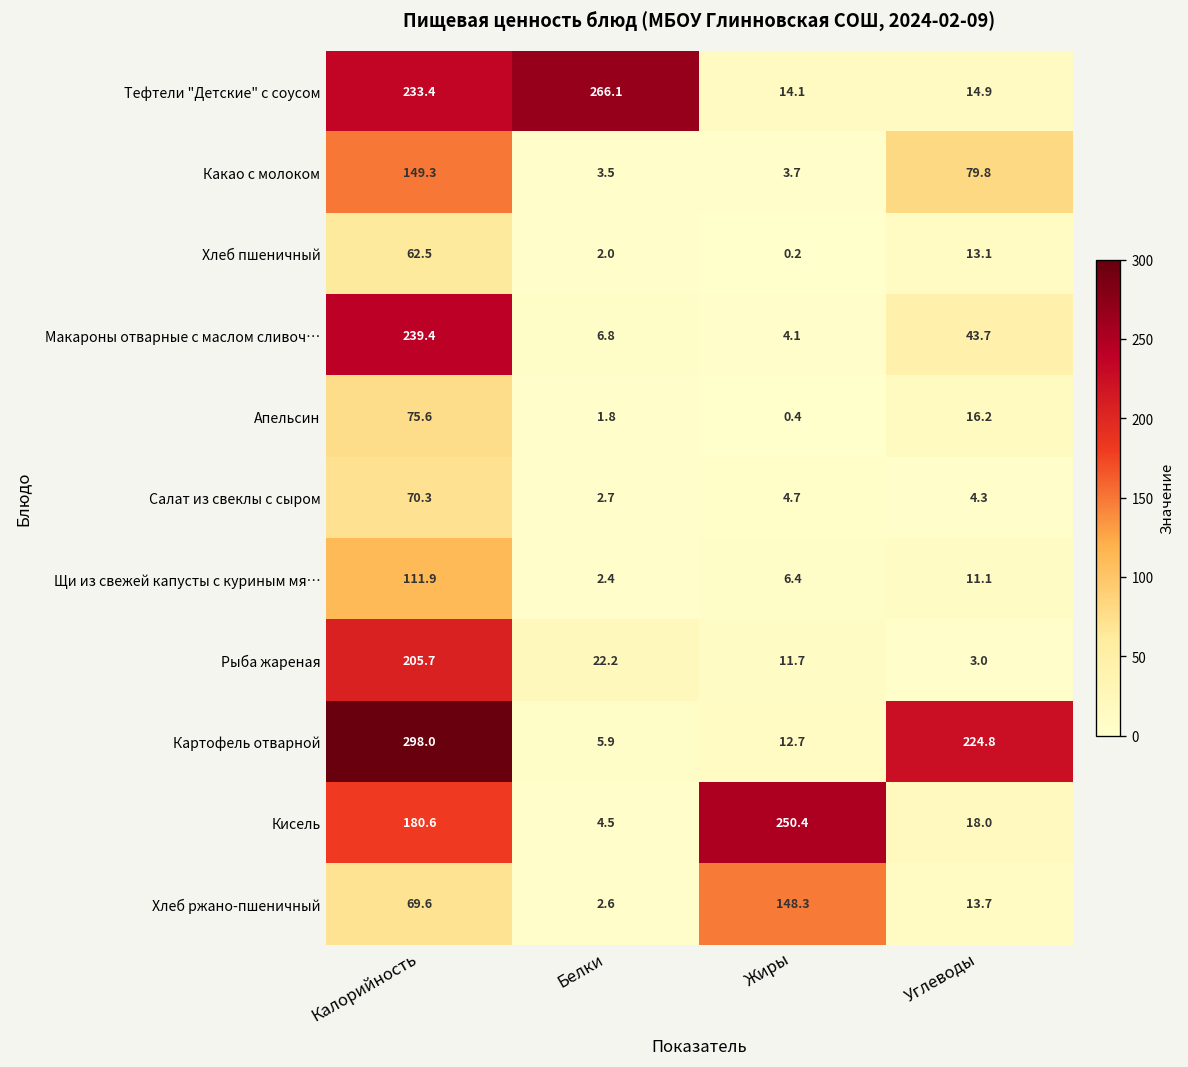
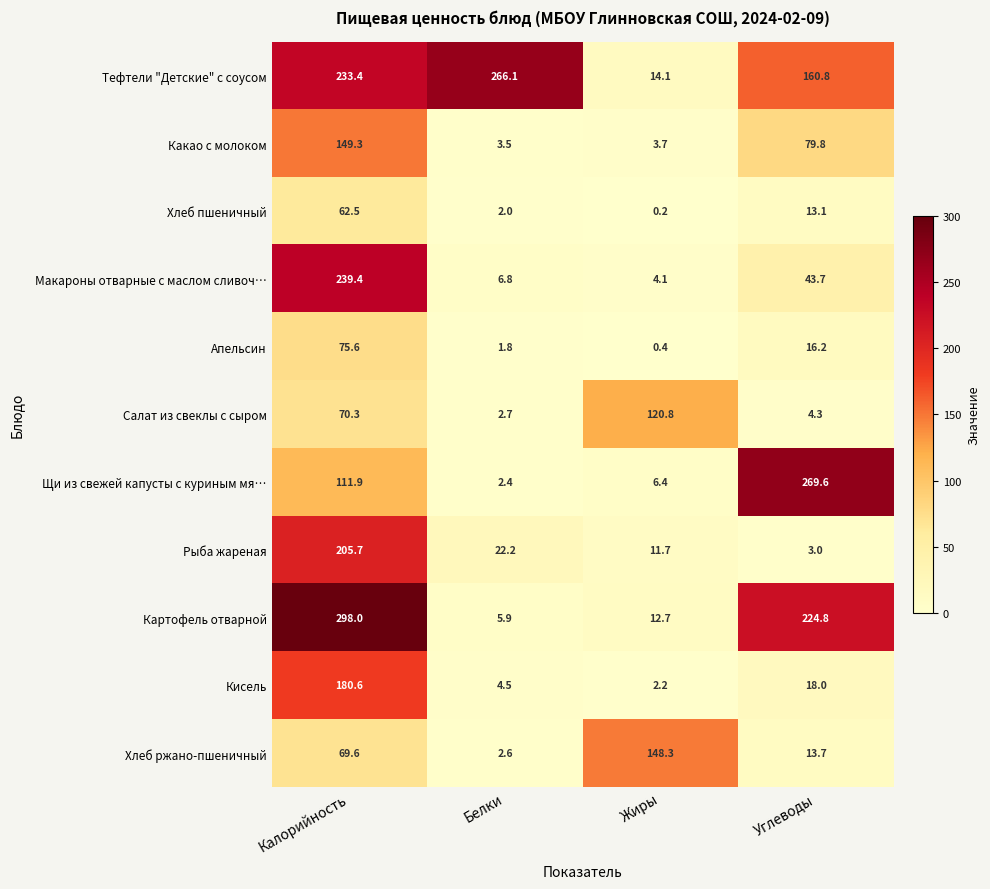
  {
    "Тефтели \"Детские\" с соусом": {
      "Калорийность": 233.4,
      "Белки": 266.1,
      "Жиры": 14.1,
-     "Углеводы": 14.9
+     "Углеводы": 160.8
    },
    "Какао с молоком": {
      "Калорийность": 149.3,
      "Белки": 3.5,
      "Жиры": 3.7,
      "Углеводы": 79.8
    },
    "Хлеб пшеничный": {
      "Калорийность": 62.5,
      "Белки": 2.0,
      "Жиры": 0.2,
      "Углеводы": 13.1
    },
    "Макароны отварные с маслом сливоч…": {
      "Калорийность": 239.4,
      "Белки": 6.8,
      "Жиры": 4.1,
      "Углеводы": 43.7
    },
    "Апельсин": {
      "Калорийность": 75.6,
      "Белки": 1.8,
      "Жиры": 0.4,
      "Углеводы": 16.2
    },
    "Салат из свеклы с сыром": {
      "Калорийность": 70.3,
      "Белки": 2.7,
-     "Жиры": 4.7,
+     "Жиры": 120.8,
      "Углеводы": 4.3
    },
    "Щи из свежей капусты с куриным мя…": {
      "Калорийность": 111.9,
      "Белки": 2.4,
      "Жиры": 6.4,
-     "Углеводы": 11.1
+     "Углеводы": 269.6
    },
    "Рыба жареная": {
      "Калорийность": 205.7,
      "Белки": 22.2,
      "Жиры": 11.7,
      "Углеводы": 3.0
    },
    "Картофель отварной": {
      "Калорийность": 298.0,
      "Белки": 5.9,
      "Жиры": 12.7,
      "Углеводы": 224.8
    },
    "Кисель": {
      "Калорийность": 180.6,
      "Белки": 4.5,
-     "Жиры": 250.4,
+     "Жиры": 2.2,
      "Углеводы": 18.0
    },
    "Хлеб ржано-пшеничный": {
      "Калорийность": 69.6,
      "Белки": 2.6,
      "Жиры": 148.3,
      "Углеводы": 13.7
    }
  }
